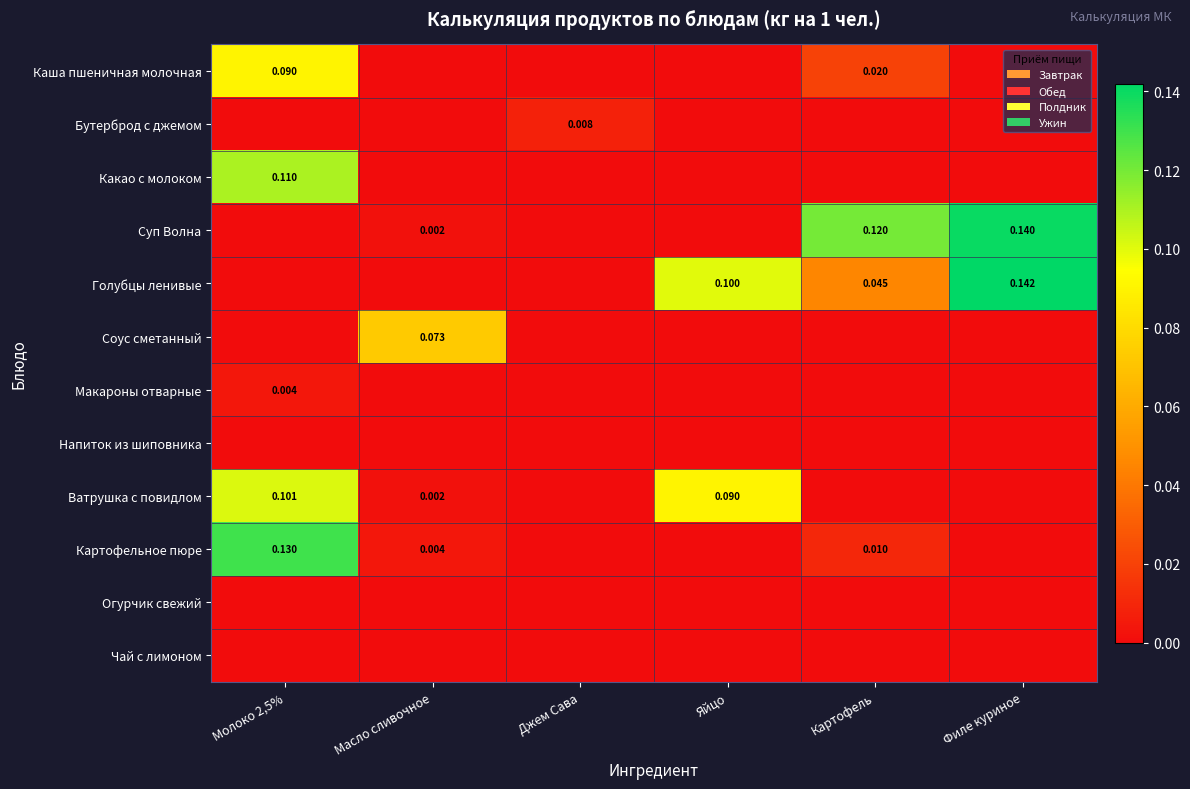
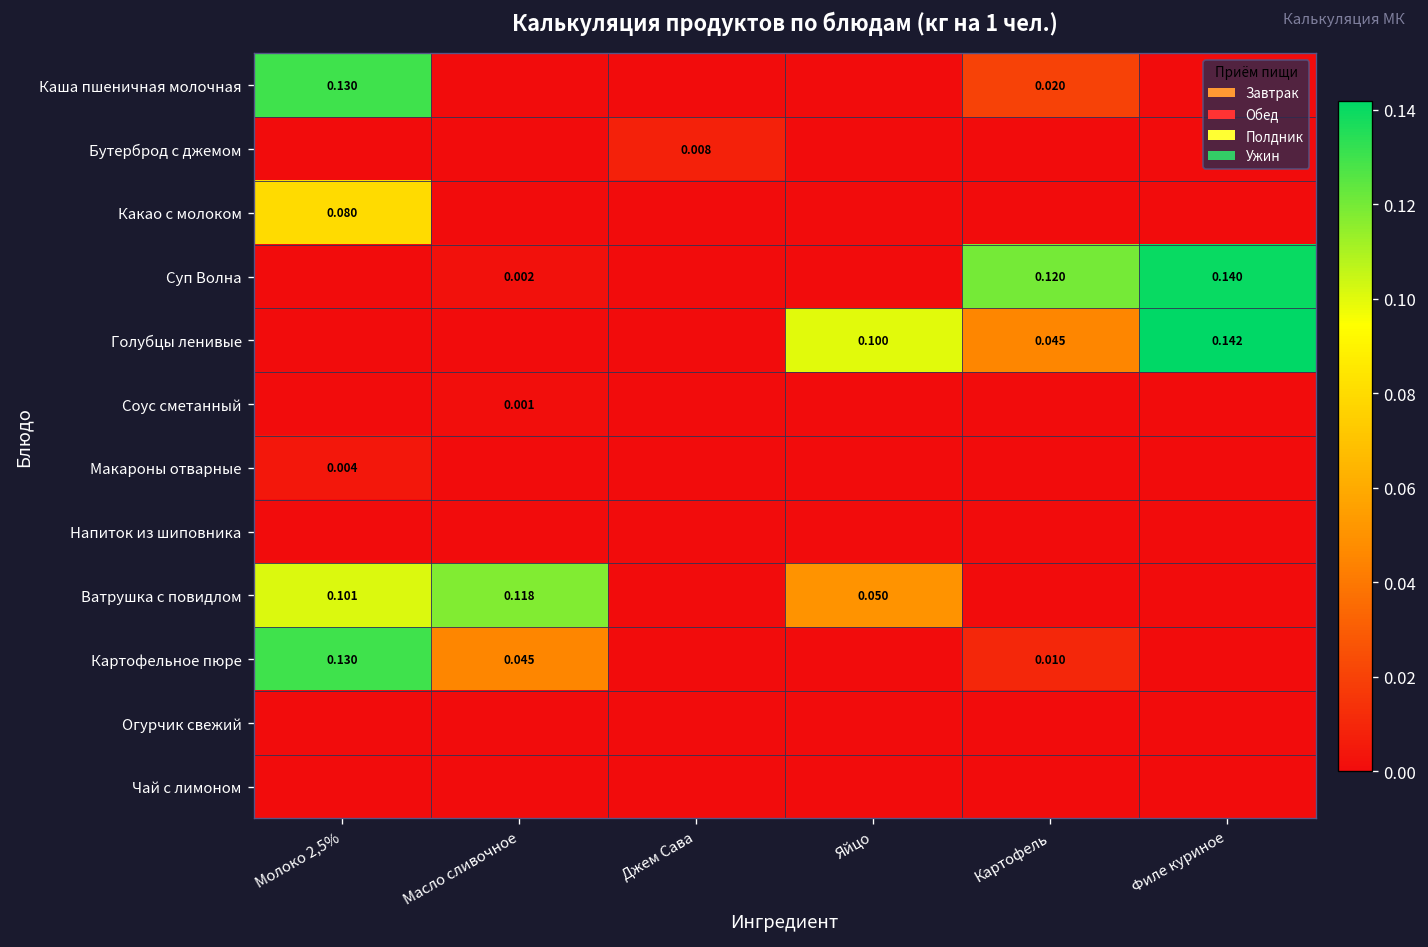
  {
    "Каша пшеничная молочная": {
-     "Молоко 2,5%": 0.090,
+     "Молоко 2,5%": 0.130,
      "Картофель": 0.020
    },
    "Бутерброд с джемом": {
      "Джем Сава": 0.008
    },
    "Какао с молоком": {
-     "Молоко 2,5%": 0.110
+     "Молоко 2,5%": 0.080
    },
    "Суп Волна": {
      "Масло сливочное": 0.002,
      "Картофель": 0.120,
      "Филе куриное": 0.140
    },
    "Голубцы ленивые": {
      "Яйцо": 0.100,
      "Картофель": 0.045,
      "Филе куриное": 0.142
    },
    "Соус сметанный": {
-     "Масло сливочное": 0.073
+     "Масло сливочное": 0.001
    },
    "Макароны отварные": {
      "Молоко 2,5%": 0.004
    },
    "Ватрушка с повидлом": {
      "Молоко 2,5%": 0.101,
-     "Масло сливочное": 0.002,
-     "Яйцо": 0.090
+     "Масло сливочное": 0.118,
+     "Яйцо": 0.050
    },
    "Картофельное пюре": {
      "Молоко 2,5%": 0.130,
-     "Масло сливочное": 0.004,
+     "Масло сливочное": 0.045,
      "Картофель": 0.010
    }
  }
